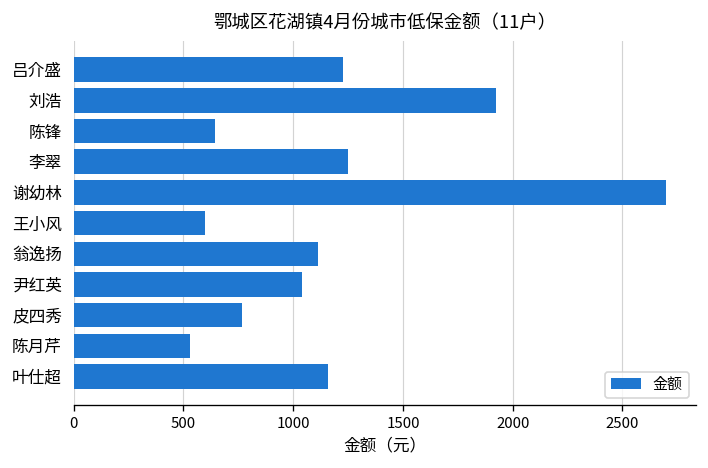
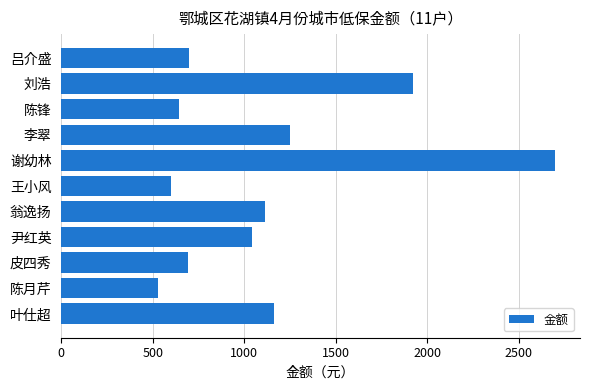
  {
-   "吕介盛": 1230,
+   "吕介盛": 700,
    "刘浩": 1920,
    "陈锋": 650,
    "李翠": 1250,
    "谢幼林": 2700,
    "王小风": 600,
    "翁逸扬": 1120,
    "尹红英": 1040,
-   "皮四秀": 770,
+   "皮四秀": 690,
    "陈月芹": 530,
    "叶仕超": 1160
  }
